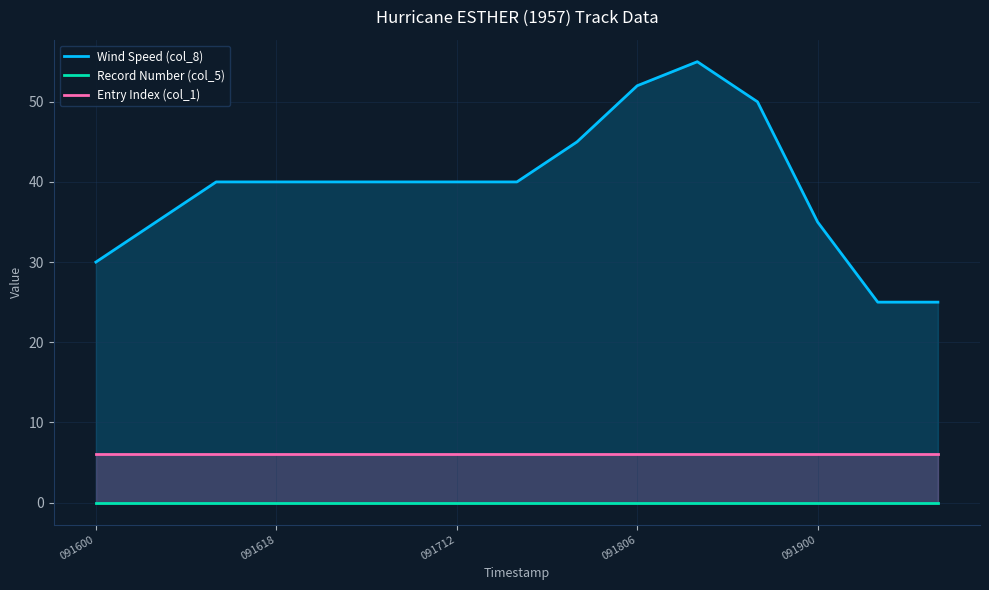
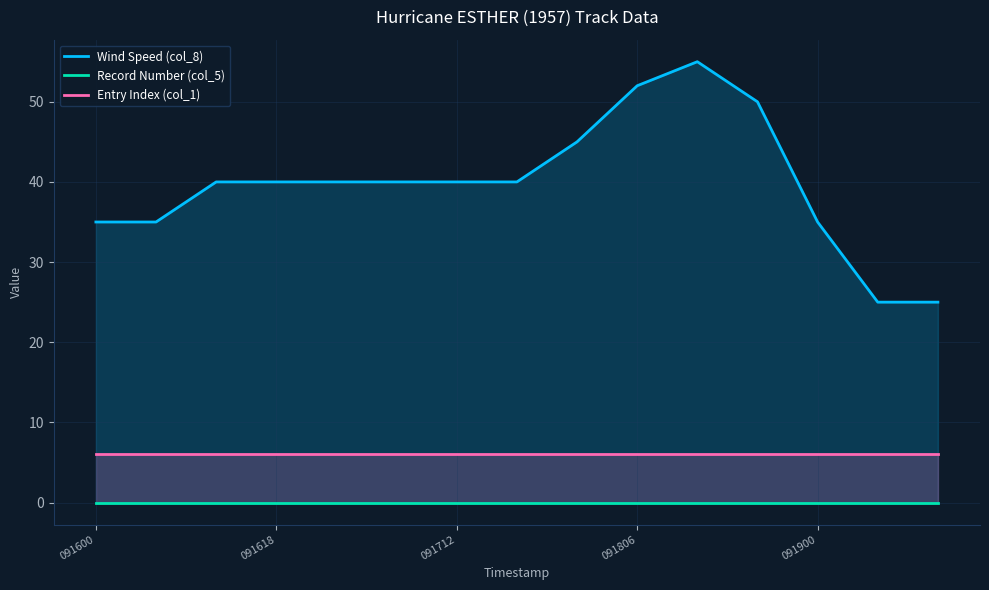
  {
    "Wind Speed (col_8)": {
-     "091600": 30,
+     "091600": 35,
      "091618": 40,
      "091712": 40,
      "091806": 52,
      "091900": 35
    },
    "Record Number (col_5)": {
      "091600": 0,
      "091618": 0,
      "091712": 0,
      "091806": 0,
      "091900": 0
    },
    "Entry Index (col_1)": {
      "091600": 6,
      "091618": 6,
      "091712": 6,
      "091806": 6,
      "091900": 6
    }
  }
